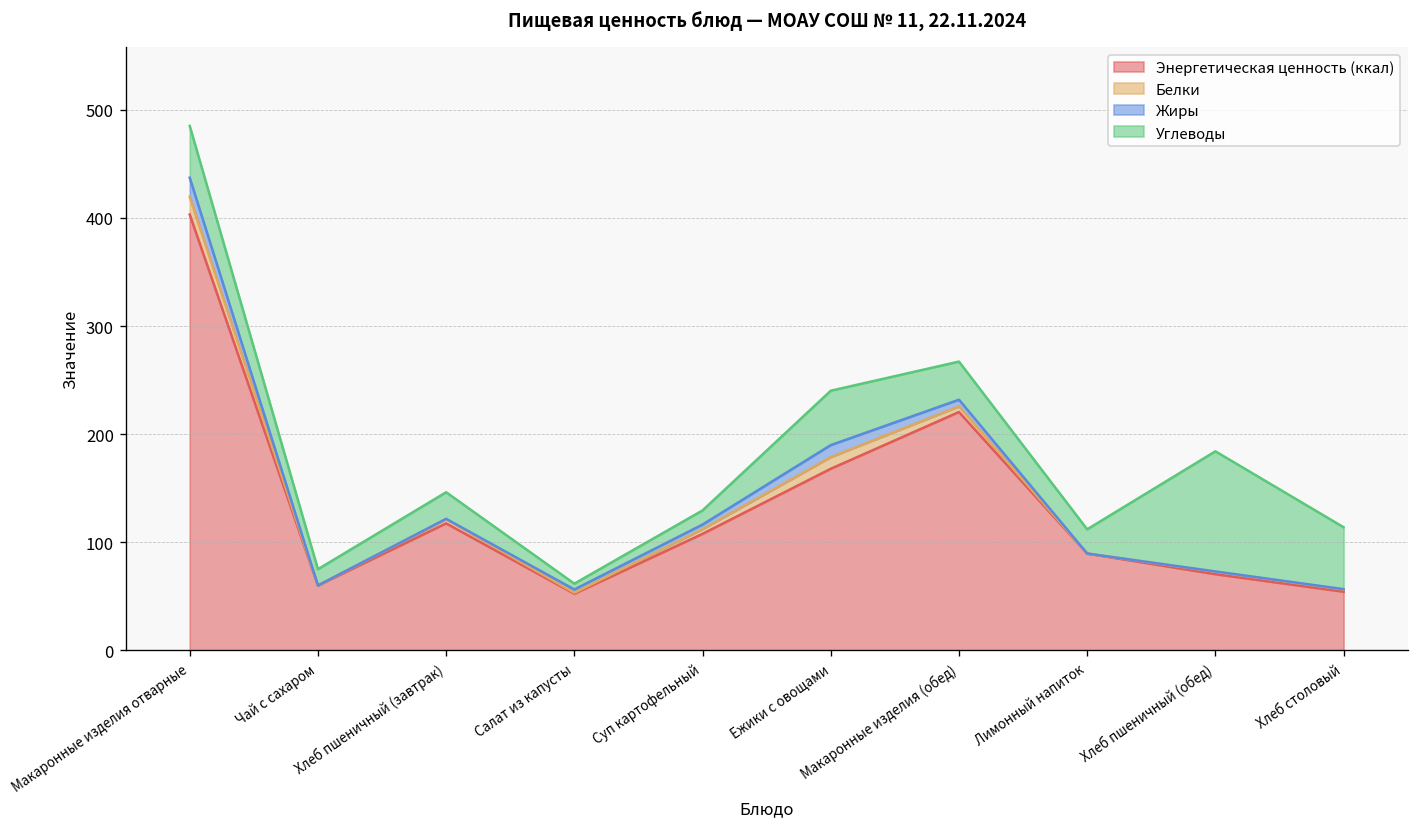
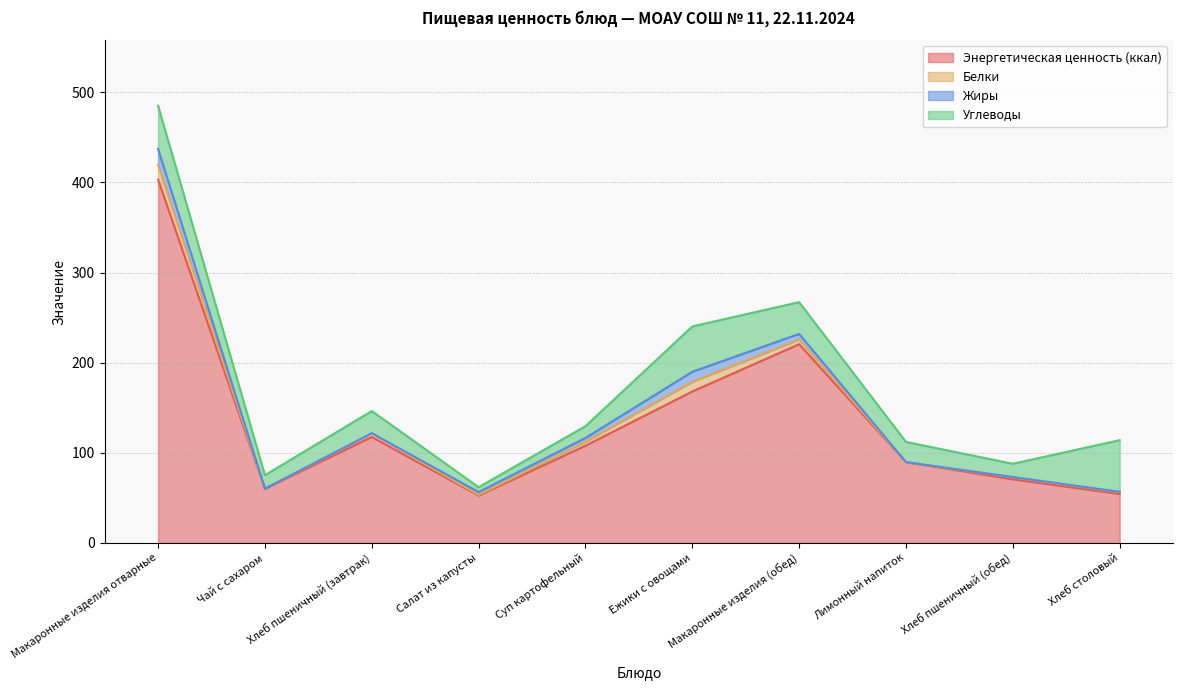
  {
    "Энергетическая ценность (ккал)": {
      "Макаронные изделия отварные": 400,
      "Хлеб пшеничный (завтрак)": 120,
      "Суп картофельный": 110,
      "Ежики с овощами": 170,
      "Макаронные изделия (обед)": 220
    },
    "Белки": {
      "Макаронные изделия отварные": 20,
      "Суп картофельный": 0,
      "Ежики с овощами": 10,
      "Макаронные изделия (обед)": 10
    },
    "Жиры": {
      "Макаронные изделия отварные": 20,
      "Салат из капусты": 0,
      "Суп картофельный": 0,
      "Ежики с овощами": 10,
      "Макаронные изделия (обед)": 10
    },
    "Углеводы": {
      "Макаронные изделия отварные": 50,
      "Чай с сахаром": 10,
      "Хлеб пшеничный (завтрак)": 20,
      "Салат из капусты": 10,
      "Суп картофельный": 10,
      "Ежики с овощами": 50,
      "Макаронные изделия (обед)": 40,
      "Лимонный напиток": 20,
-     "Хлеб пшеничный (обед)": 110,
+     "Хлеб пшеничный (обед)": 10,
      "Хлеб столовый": 60
    }
  }
